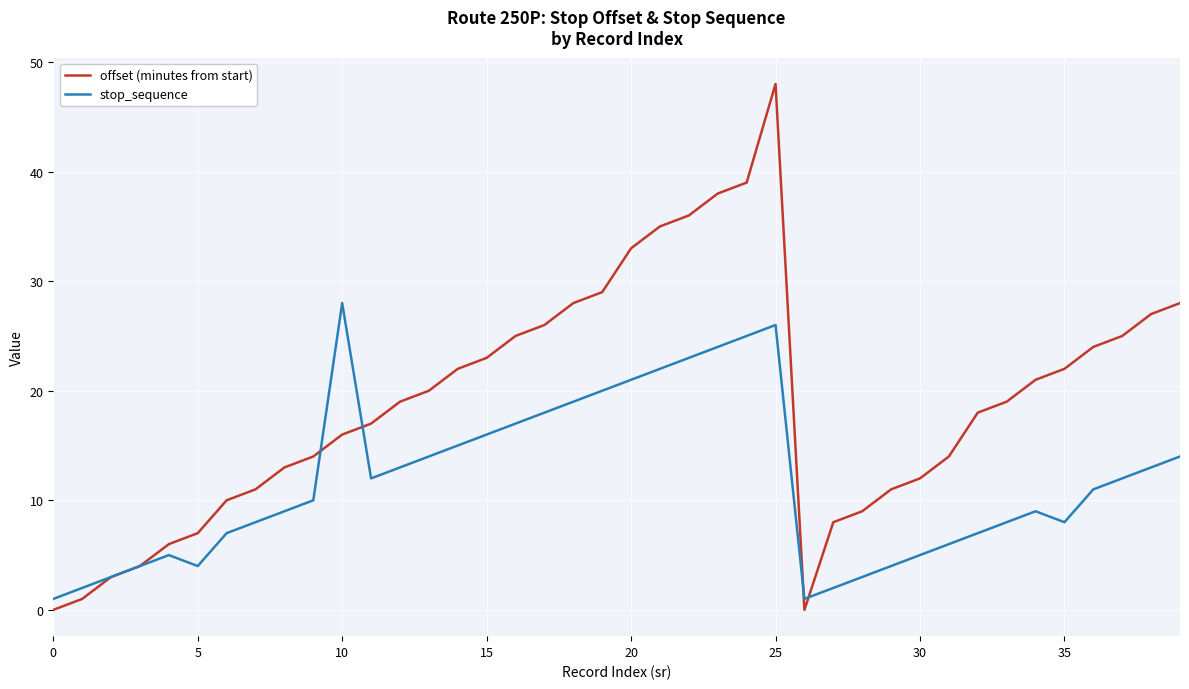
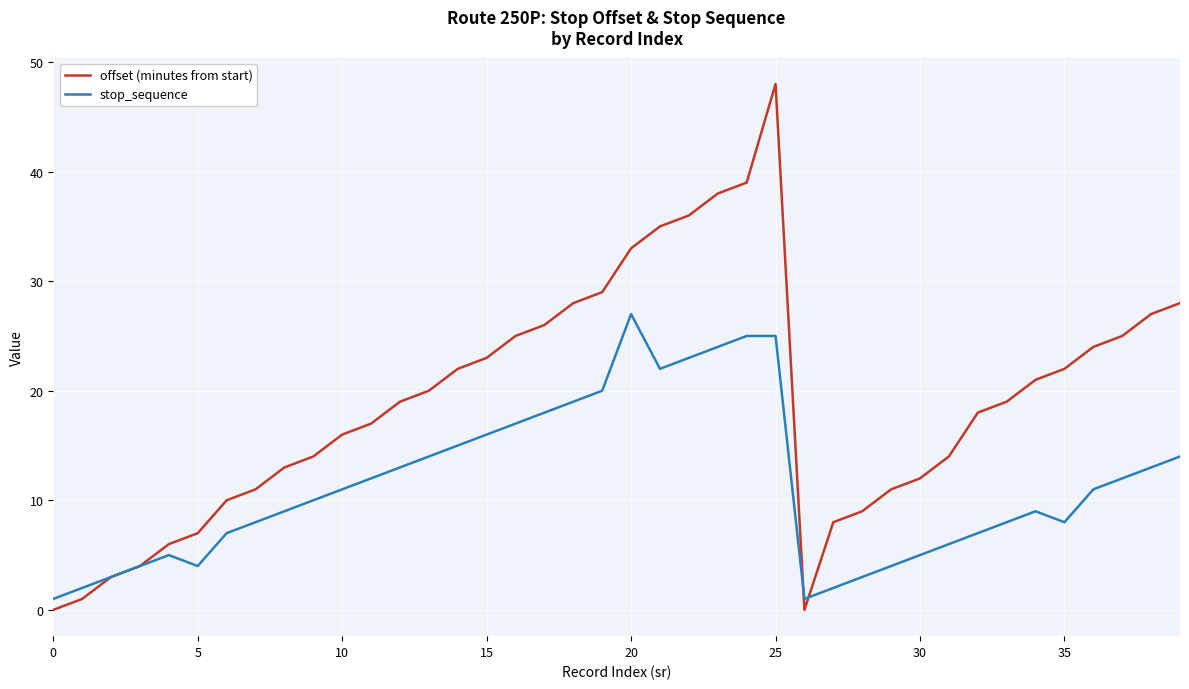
  {
    "offset (minutes from start)": {
      "0": 0,
      "5": 7,
      "10": 16,
      "15": 23,
      "20": 33,
      "25": 48,
      "30": 12,
      "35": 22
    },
    "stop_sequence": {
      "0": 1,
      "5": 4,
-     "10": 28,
+     "10": 11,
      "15": 16,
-     "20": 21,
-     "25": 26,
+     "20": 27,
+     "25": 25,
      "30": 5,
      "35": 8
    }
  }
